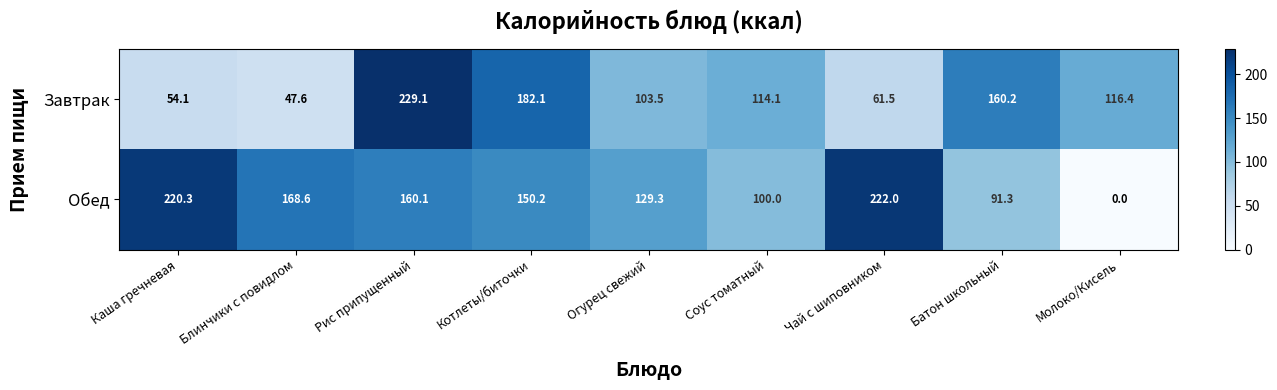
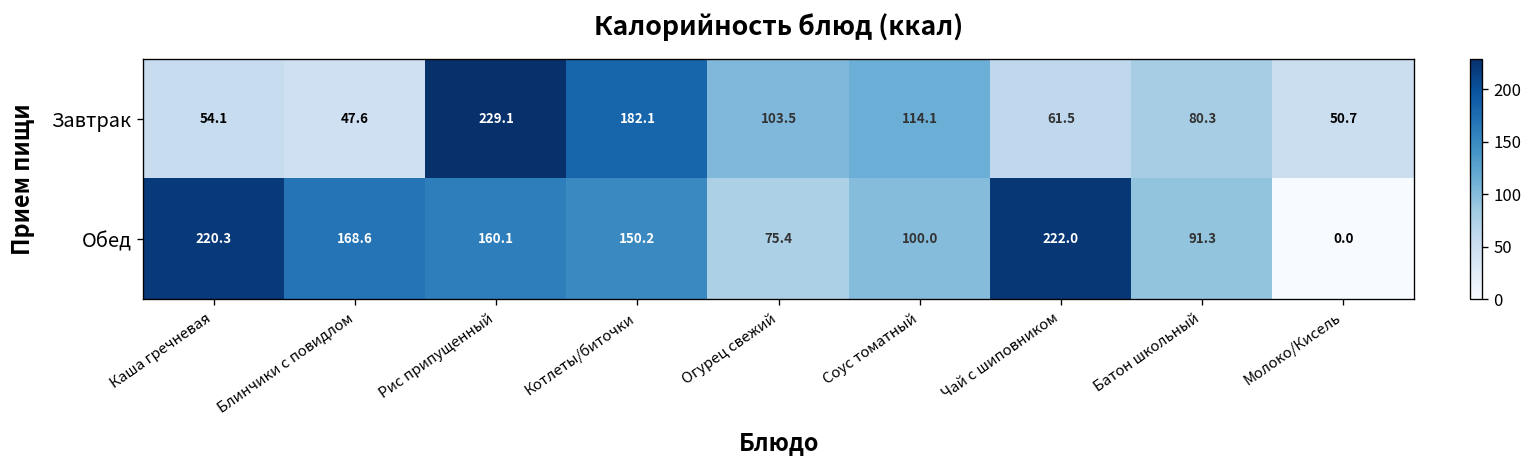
  {
    "Завтрак": {
      "Каша гречневая": 54.1,
      "Блинчики с повидлом": 47.6,
      "Рис припущенный": 229.1,
      "Котлеты/биточки": 182.1,
      "Огурец свежий": 103.5,
      "Соус томатный": 114.1,
      "Чай с шиповником": 61.5,
-     "Батон школьный": 160.2,
-     "Молоко/Кисель": 116.4
+     "Батон школьный": 80.3,
+     "Молоко/Кисель": 50.7
    },
    "Обед": {
      "Каша гречневая": 220.3,
      "Блинчики с повидлом": 168.6,
      "Рис припущенный": 160.1,
      "Котлеты/биточки": 150.2,
-     "Огурец свежий": 129.3,
+     "Огурец свежий": 75.4,
      "Соус томатный": 100.0,
      "Чай с шиповником": 222.0,
      "Батон школьный": 91.3,
      "Молоко/Кисель": 0.0
    }
  }
